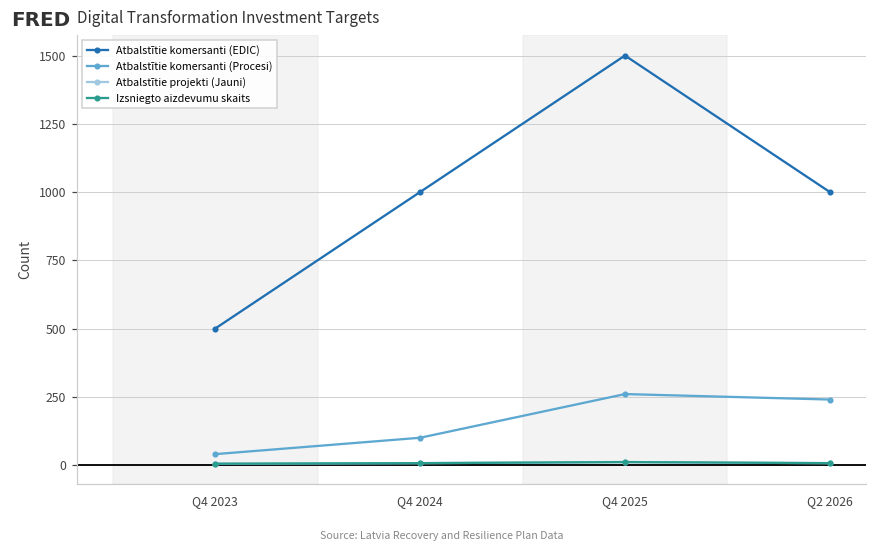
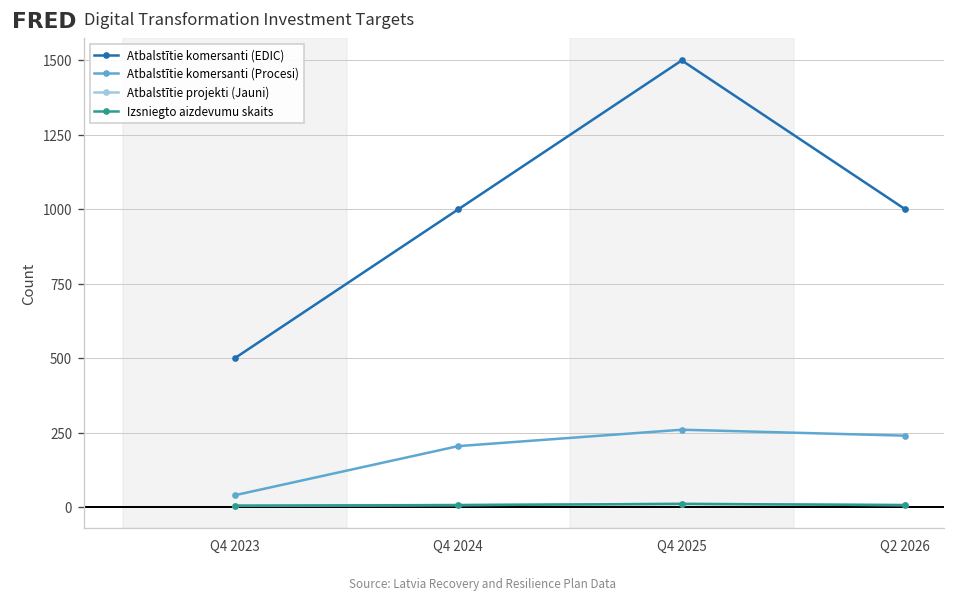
  {
    "Atbalstītie komersanti (Procesi)": {
      "Q4 2023": 40,
-     "Q4 2024": 100,
+     "Q4 2024": 210,
      "Q4 2025": 260,
      "Q2 2026": 240
    }
  }
